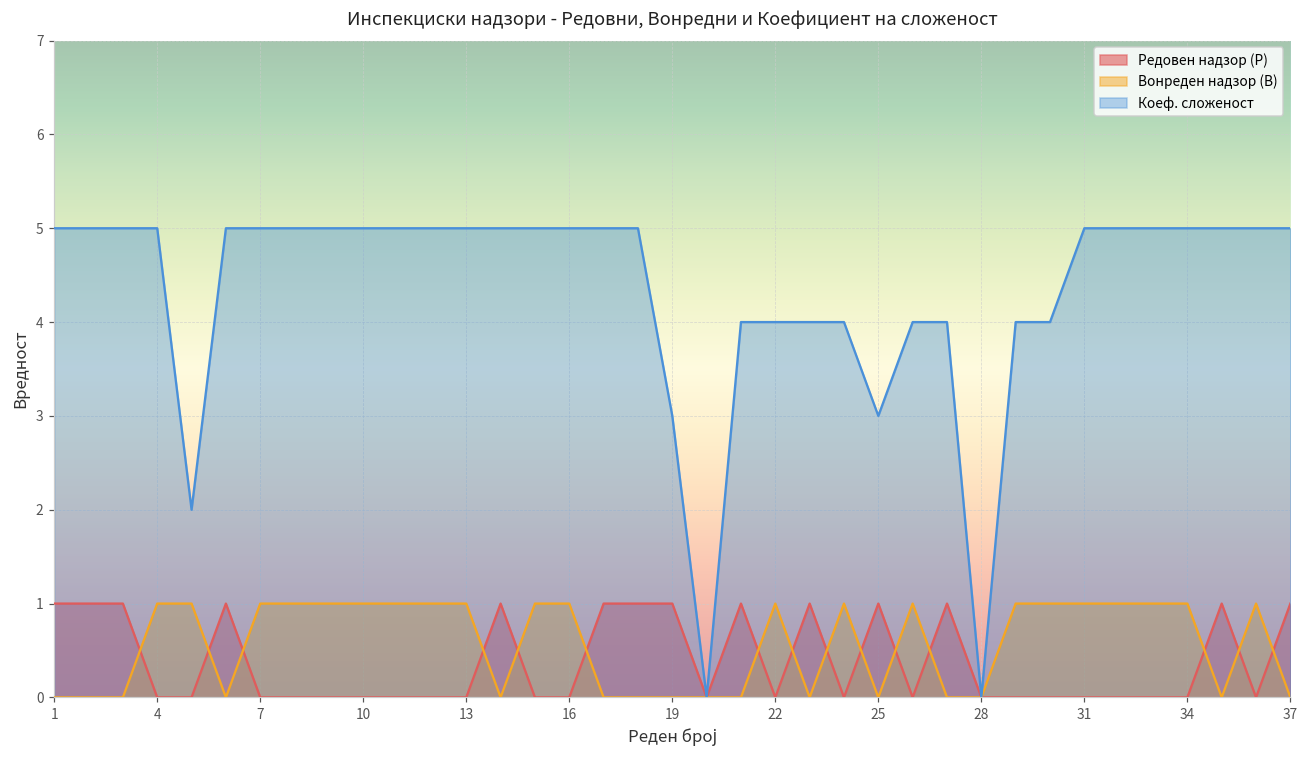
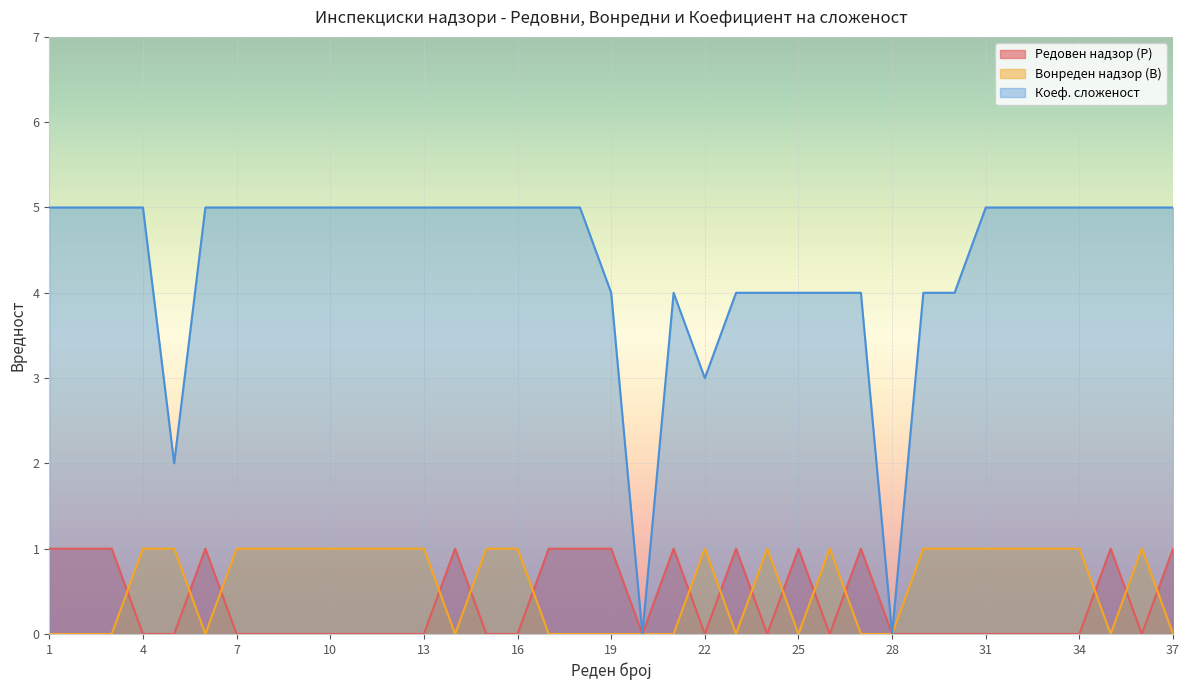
  {
    "Редовен надзор (Р)": {
      "1": 1,
      "4": 0,
      "7": 0,
      "10": 0,
      "13": 0,
      "16": 0,
      "19": 1,
      "22": 0,
      "25": 1,
      "31": 0,
      "34": 0,
      "37": 1
    },
    "Вонреден надзор (В)": {
      "1": 0,
      "4": 1,
      "7": 1,
      "10": 1,
      "13": 1,
      "16": 1,
      "19": 0,
      "22": 1,
      "25": 0,
      "31": 1,
      "34": 1,
      "37": 0
    },
    "Коеф. сложеност": {
      "1": 5,
      "4": 5,
      "7": 5,
      "10": 5,
      "13": 5,
      "16": 5,
-     "19": 3,
-     "22": 4,
-     "25": 3,
+     "19": 4,
+     "22": 3,
+     "25": 4,
      "31": 5,
      "34": 5,
      "37": 5
    }
  }
